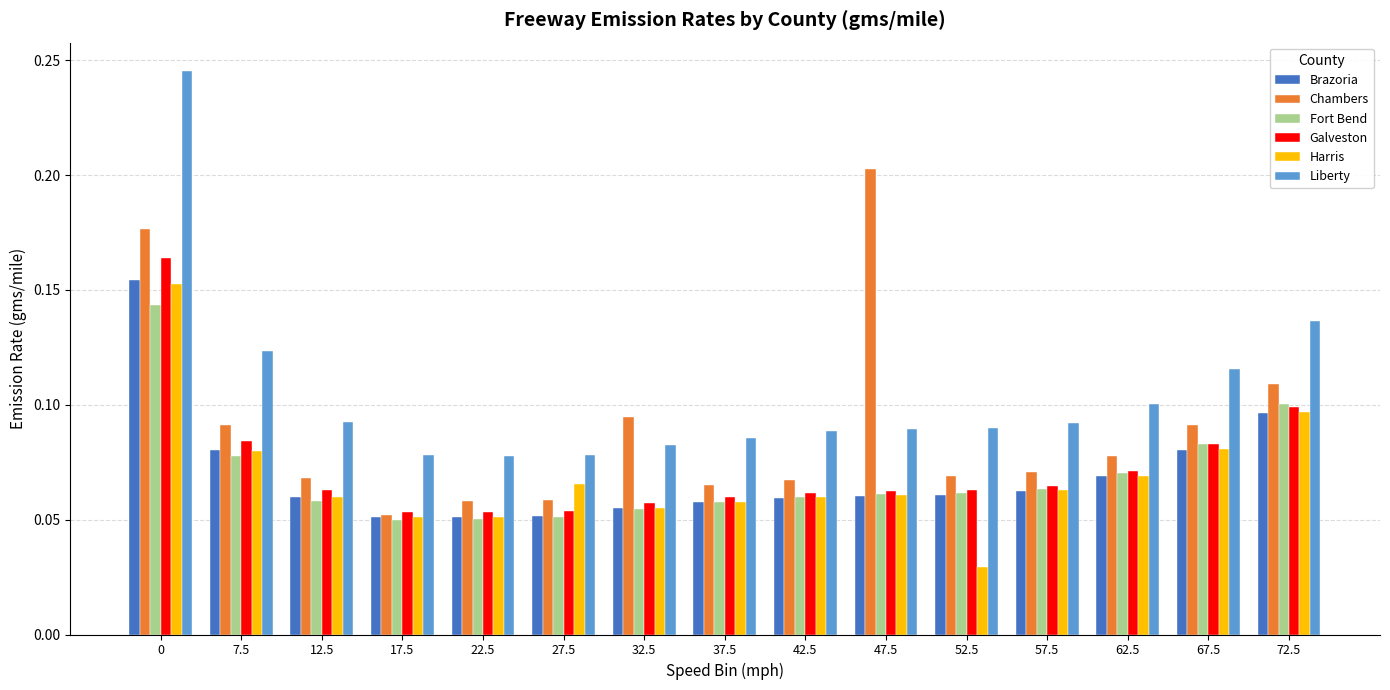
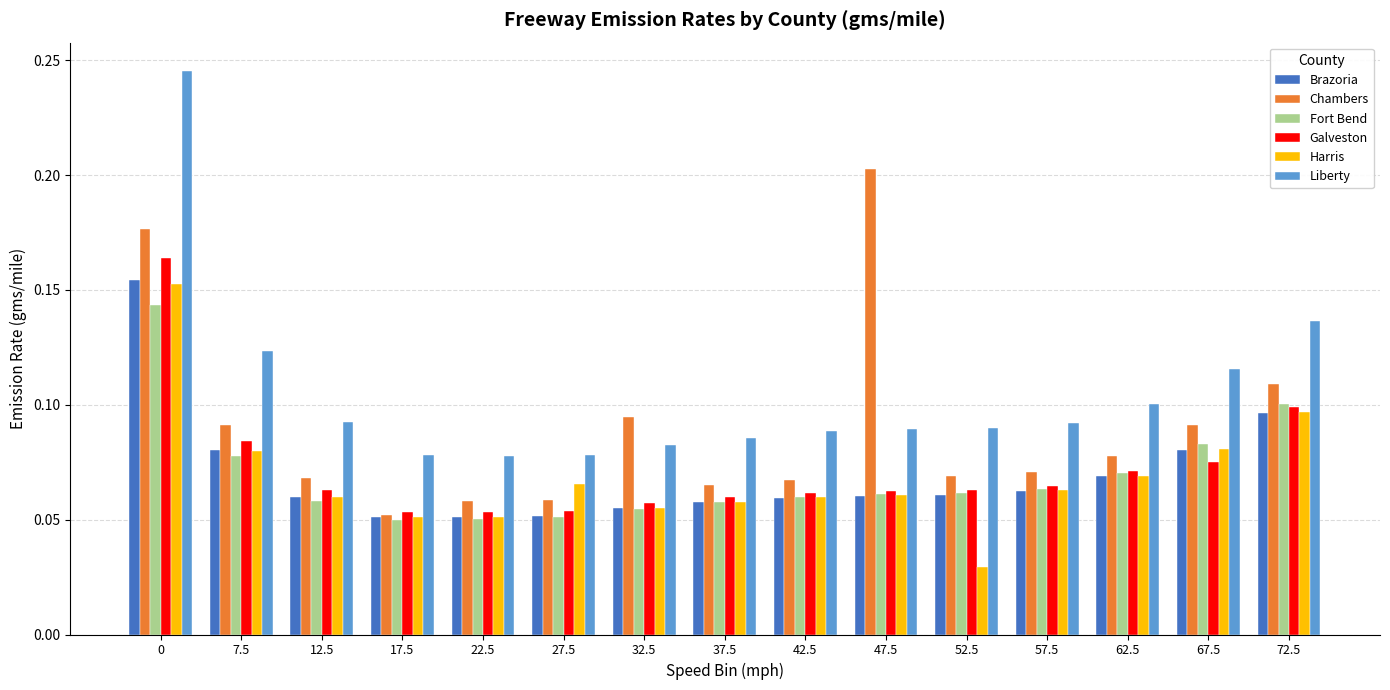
  {
    "Chambers": {
      "0": 0.177,
      "7.5": 0.091,
      "12.5": 0.068,
      "17.5": 0.052,
      "22.5": 0.058,
      "27.5": 0.059,
      "32.5": 0.095,
      "37.5": 0.065,
      "42.5": 0.067,
      "47.5": 0.203,
      "52.5": 0.069,
      "57.5": 0.071,
      "62.5": 0.078,
      "67.5": 0.091,
      "72.5": 0.109
    },
    "Fort Bend": {
      "0": 0.144,
      "7.5": 0.078,
      "12.5": 0.058,
      "17.5": 0.050,
      "22.5": 0.050,
      "27.5": 0.051,
      "32.5": 0.055,
      "37.5": 0.058,
      "42.5": 0.060,
      "47.5": 0.061,
      "52.5": 0.062,
      "57.5": 0.063,
      "62.5": 0.070,
      "67.5": 0.083,
      "72.5": 0.100
    },
    "Galveston": {
      "0": 0.164,
      "7.5": 0.084,
      "12.5": 0.063,
      "17.5": 0.053,
      "22.5": 0.053,
      "27.5": 0.054,
      "32.5": 0.057,
      "37.5": 0.060,
      "42.5": 0.062,
      "47.5": 0.063,
      "52.5": 0.063,
      "57.5": 0.065,
      "62.5": 0.071,
-     "67.5": 0.083,
+     "67.5": 0.075,
      "72.5": 0.099
    },
    "Harris": {
      "0": 0.153,
      "7.5": 0.080,
      "12.5": 0.060,
      "17.5": 0.051,
      "22.5": 0.051,
      "27.5": 0.065,
      "32.5": 0.055,
      "37.5": 0.058,
      "42.5": 0.060,
      "47.5": 0.061,
      "52.5": 0.029,
      "57.5": 0.063,
      "62.5": 0.069,
      "67.5": 0.081,
      "72.5": 0.097
    }
  }
